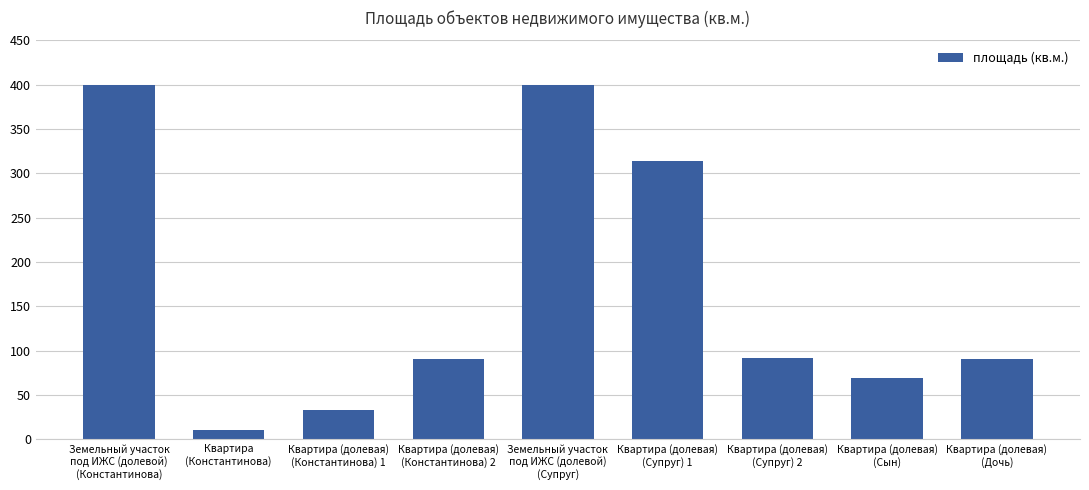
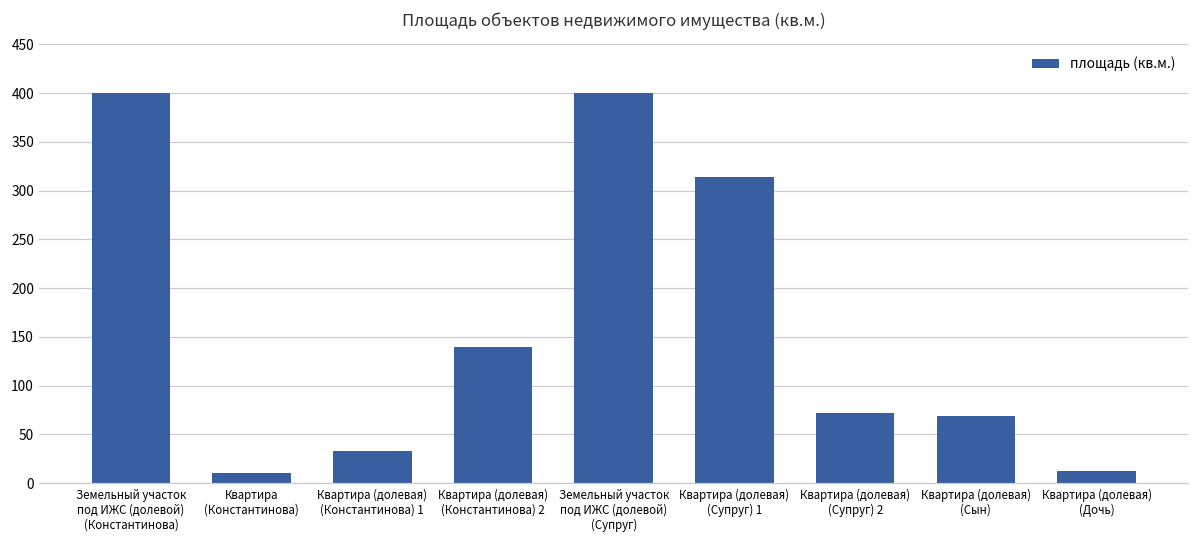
  {
    "Земельный участок под ИЖС (долевой) (Константинова)": 400,
    "Квартира (Константинова)": 10,
    "Квартира (долевая) (Константинова) 1": 30,
-   "Квартира (долевая) (Константинова) 2": 90,
+   "Квартира (долевая) (Константинова) 2": 140,
    "Земельный участок под ИЖС (долевой) (Супруг)": 400,
    "Квартира (долевая) (Супруг) 1": 310,
-   "Квартира (долевая) (Супруг) 2": 90,
+   "Квартира (долевая) (Супруг) 2": 70,
    "Квартира (долевая) (Сын)": 70,
-   "Квартира (долевая) (Дочь)": 90
+   "Квартира (долевая) (Дочь)": 10
  }
